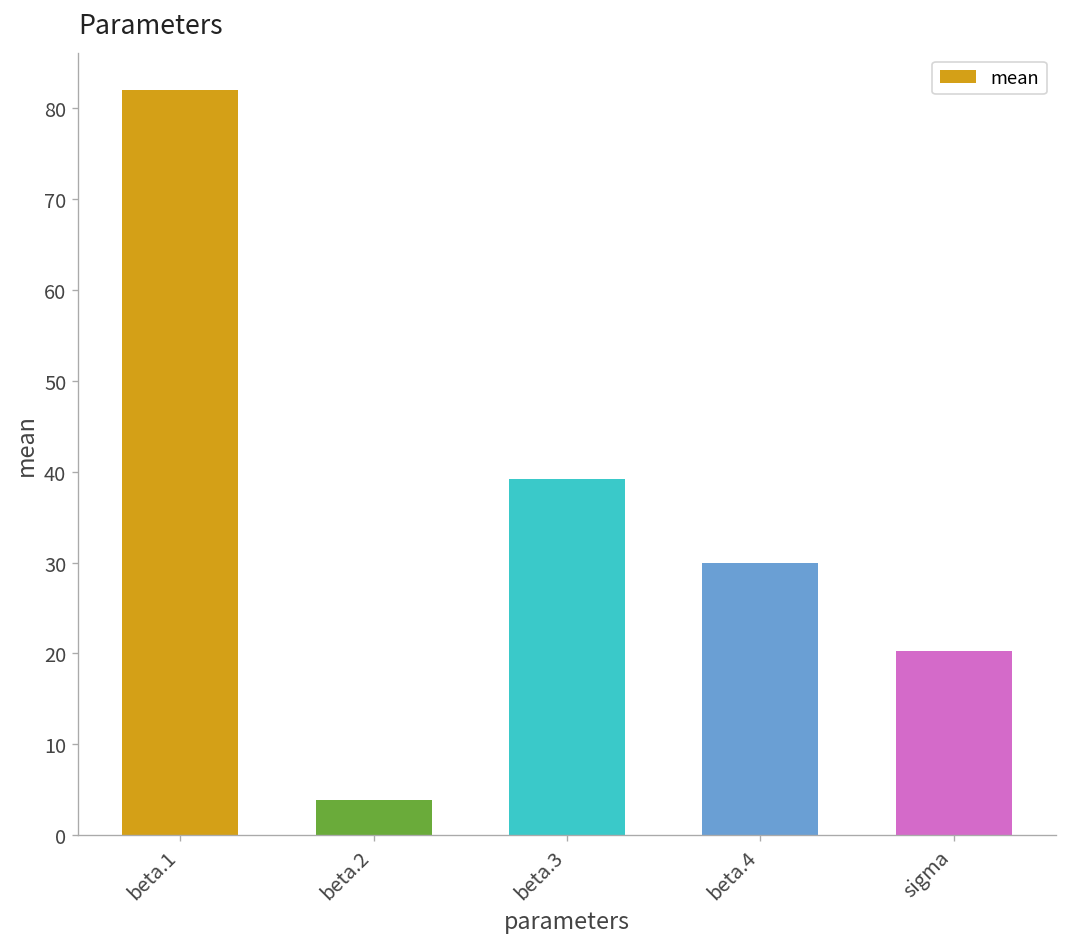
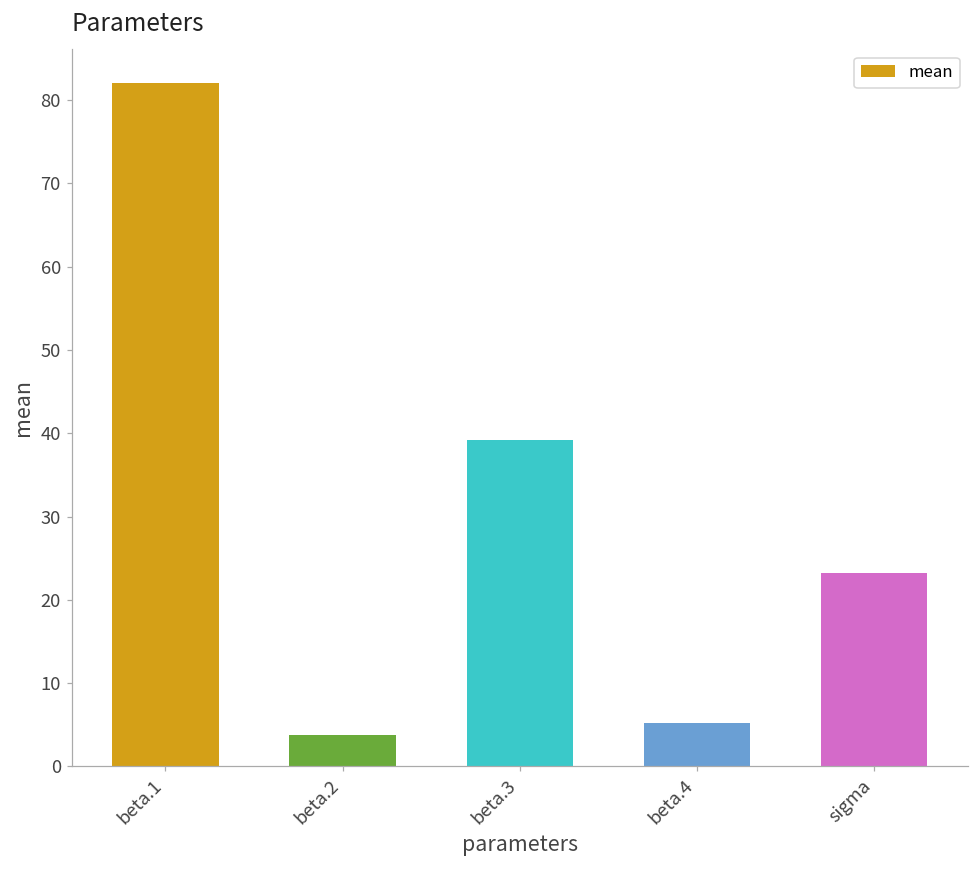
  {
    "beta.1": 82,
    "beta.2": 4,
    "beta.3": 39,
-   "beta.4": 30,
-   "sigma": 20
+   "beta.4": 5,
+   "sigma": 23
  }
